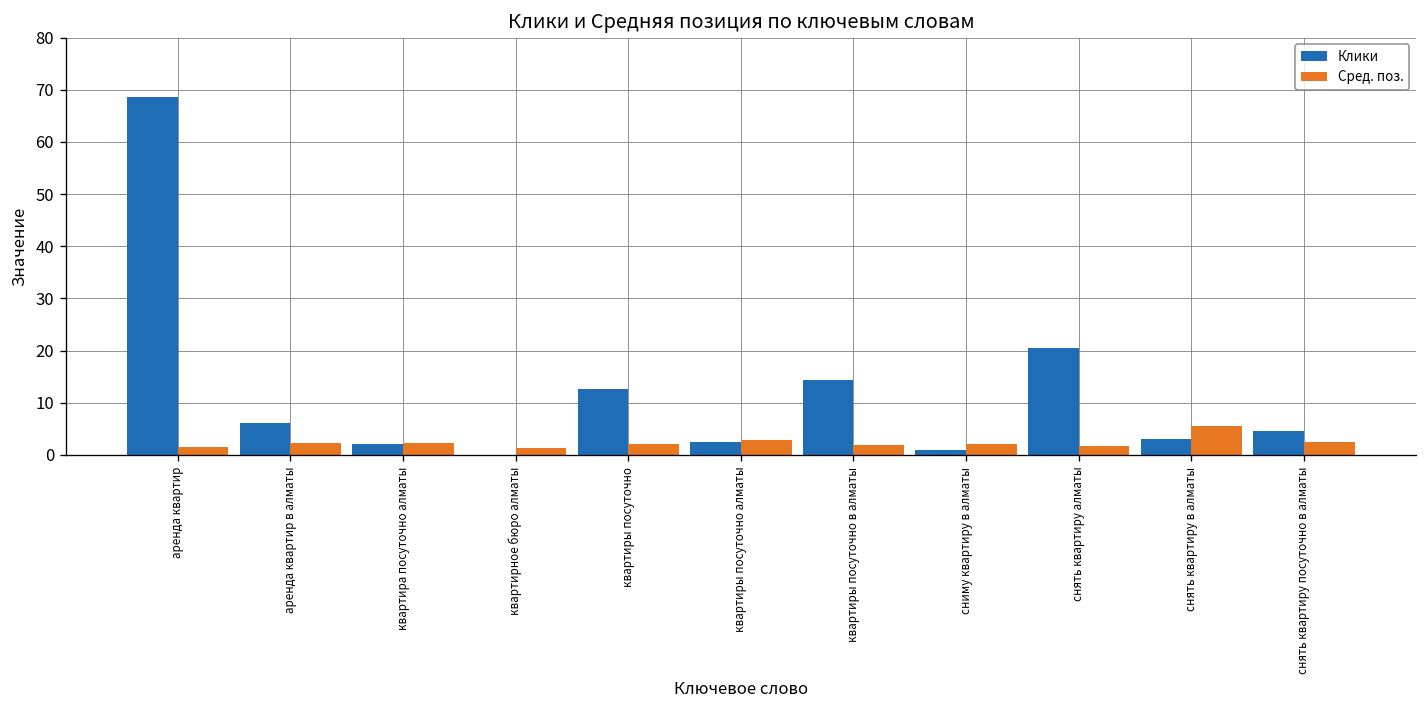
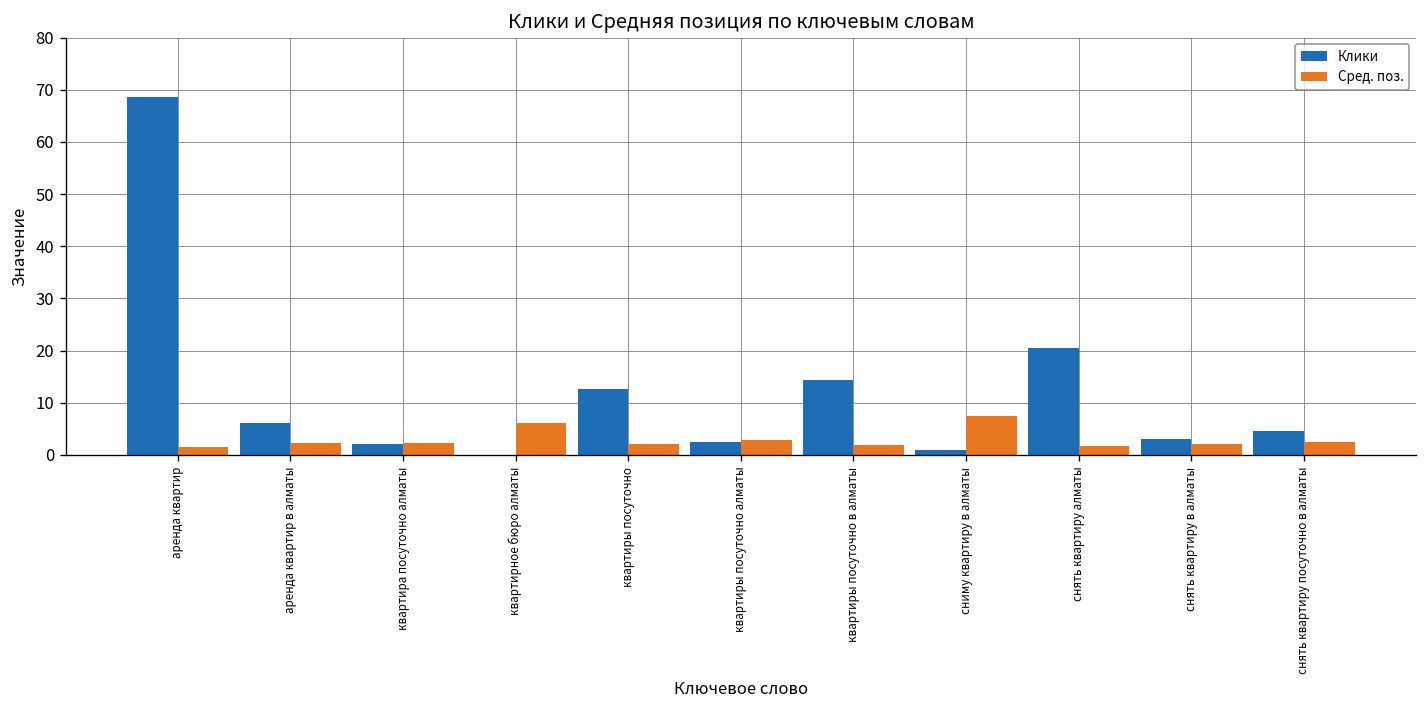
  {
    "Клики": {
      "аренда квартир": 69,
      "аренда квартир в алматы": 6,
      "квартира посуточно алматы": 2,
      "квартиры посуточно": 13,
      "квартиры посуточно алматы": 2,
      "квартиры посуточно в алматы": 14,
      "сниму квартиру в алматы": 1,
      "снять квартиру алматы": 20,
      "снять квартиру в алматы": 3,
      "снять квартиру посуточно в алматы": 5
    },
    "Сред. поз.": {
      "аренда квартир": 2,
      "аренда квартир в алматы": 2,
      "квартира посуточно алматы": 2,
-     "квартирное бюро алматы": 1,
+     "квартирное бюро алматы": 6,
      "квартиры посуточно": 2,
      "квартиры посуточно алматы": 3,
      "квартиры посуточно в алматы": 2,
-     "сниму квартиру в алматы": 2,
+     "сниму квартиру в алматы": 7,
      "снять квартиру алматы": 2,
-     "снять квартиру в алматы": 6,
+     "снять квартиру в алматы": 2,
      "снять квартиру посуточно в алматы": 2
    }
  }
